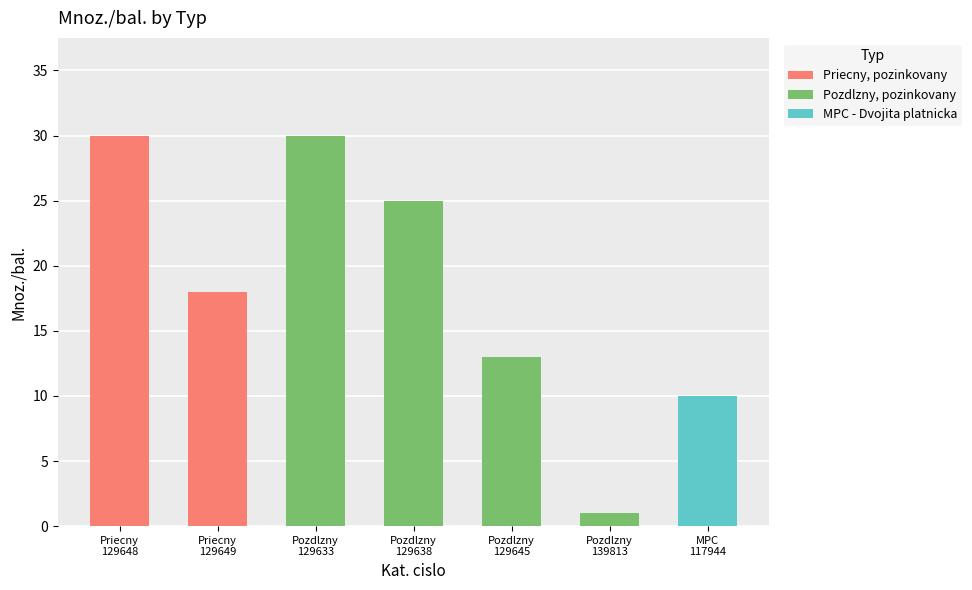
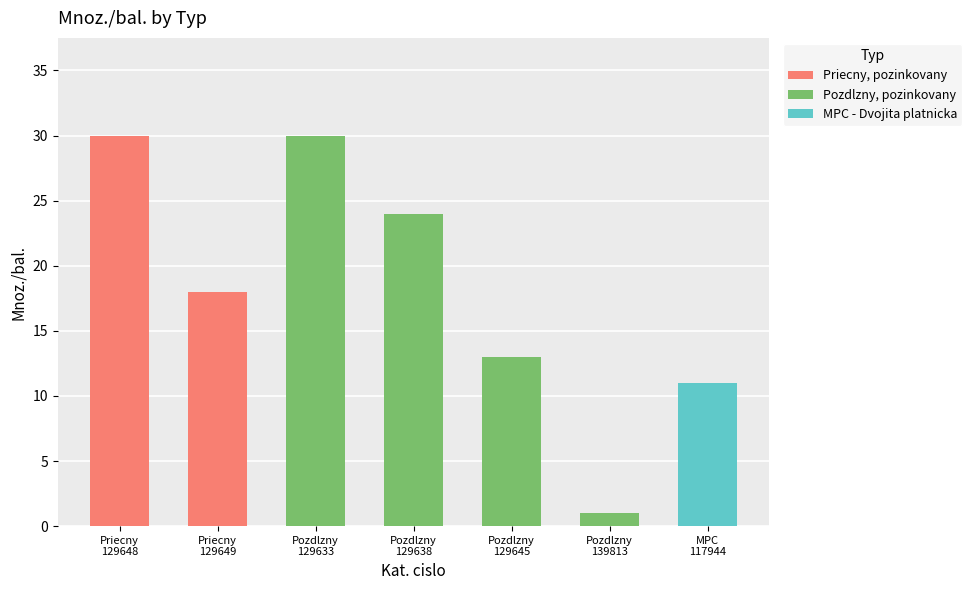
  {
    "Priecny 129648": 30,
    "Priecny 129649": 18,
    "Pozdlzny 129633": 30,
-   "Pozdlzny 129638": 25,
+   "Pozdlzny 129638": 24,
    "Pozdlzny 129645": 13,
    "Pozdlzny 139813": 1,
-   "MPC 117944": 10
+   "MPC 117944": 11
  }
